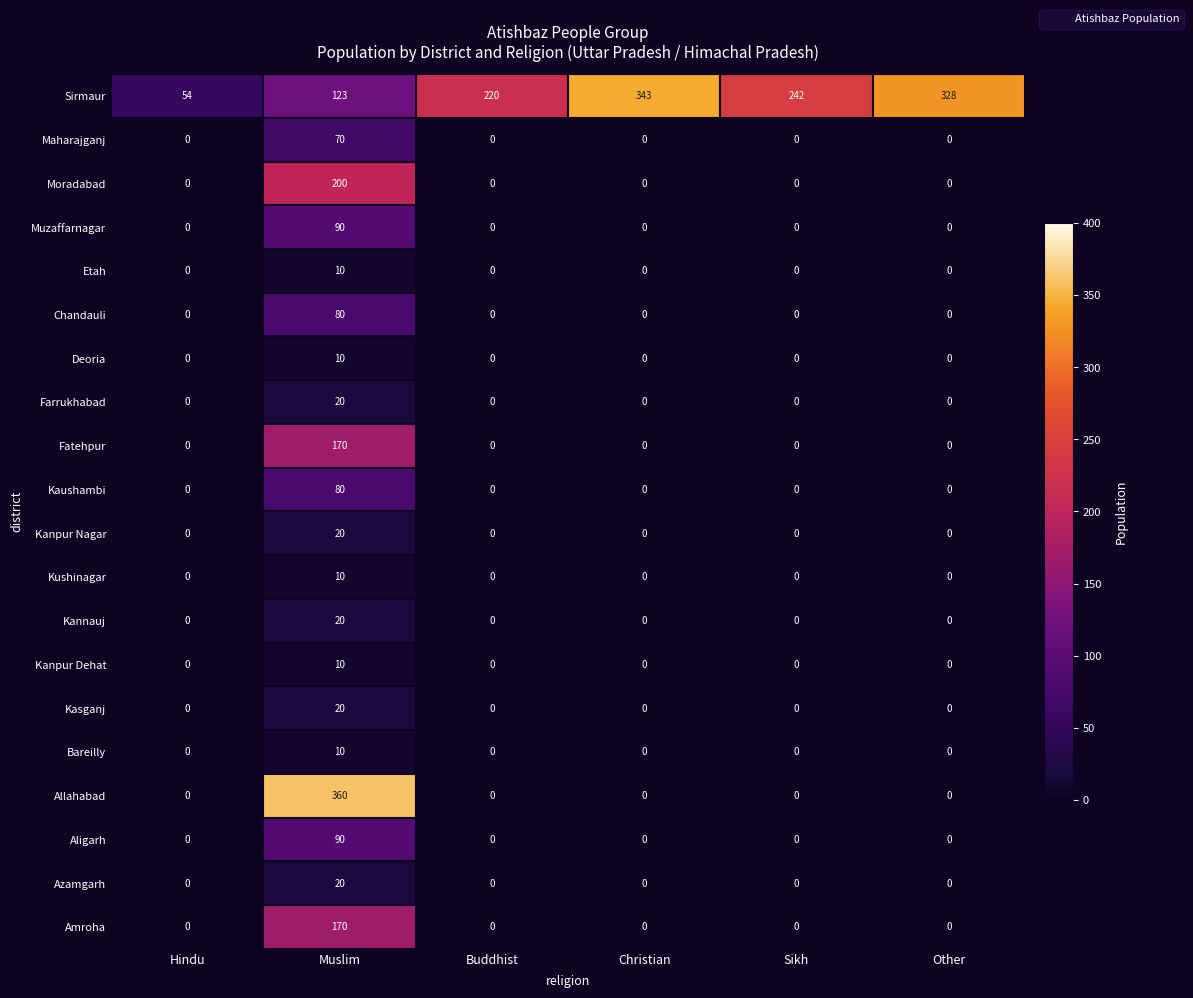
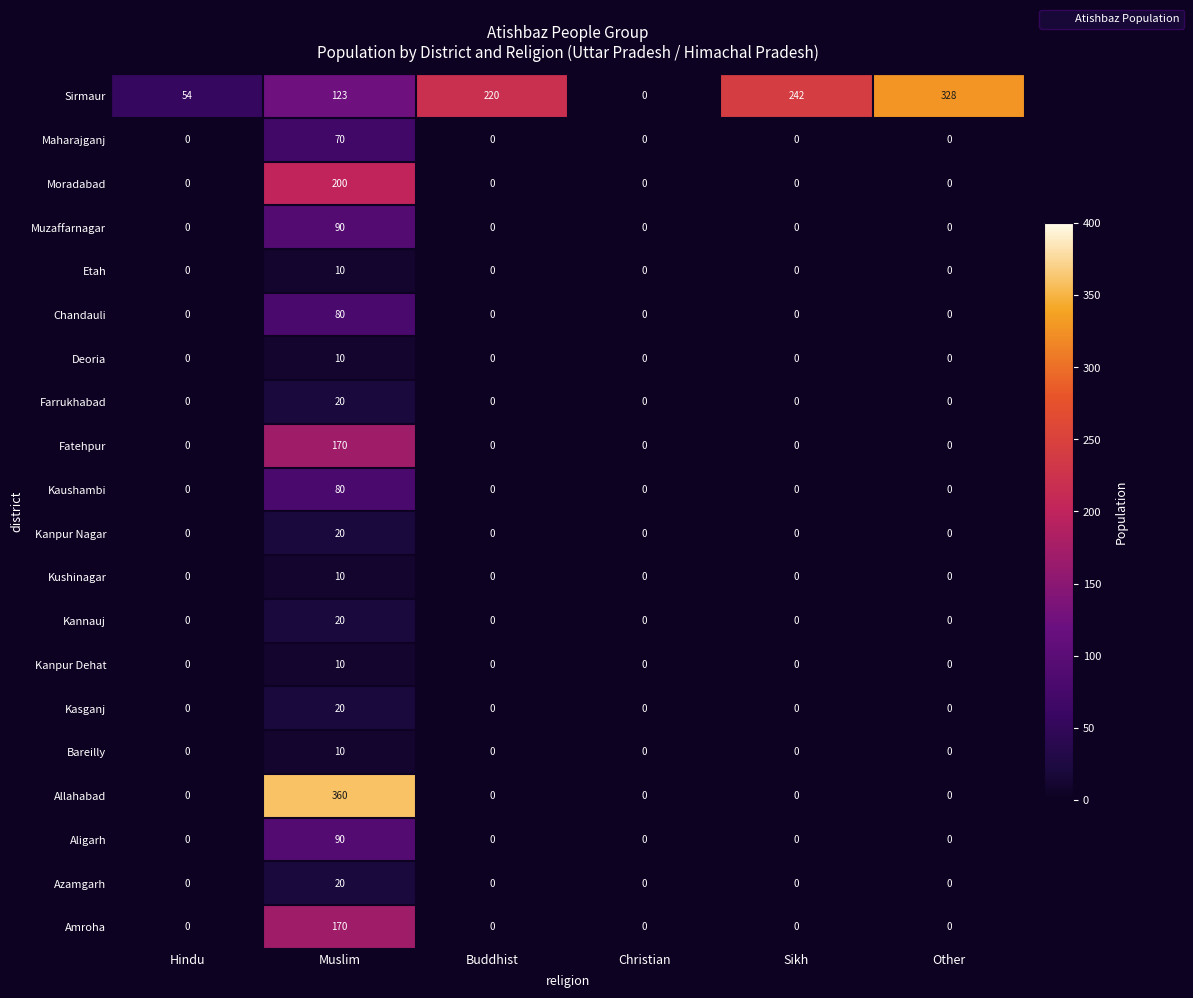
  {
    "Sirmaur": {
      "Hindu": 54,
      "Muslim": 123,
      "Buddhist": 220,
-     "Christian": 343,
+     "Christian": 0,
      "Sikh": 242,
      "Other": 328
    },
    "Maharajganj": {
      "Hindu": 0,
      "Muslim": 70,
      "Buddhist": 0,
      "Christian": 0,
      "Sikh": 0,
      "Other": 0
    },
    "Moradabad": {
      "Hindu": 0,
      "Muslim": 200,
      "Buddhist": 0,
      "Christian": 0,
      "Sikh": 0,
      "Other": 0
    },
    "Muzaffarnagar": {
      "Hindu": 0,
      "Muslim": 90,
      "Buddhist": 0,
      "Christian": 0,
      "Sikh": 0,
      "Other": 0
    },
    "Etah": {
      "Hindu": 0,
      "Muslim": 10,
      "Buddhist": 0,
      "Christian": 0,
      "Sikh": 0,
      "Other": 0
    },
    "Chandauli": {
      "Hindu": 0,
      "Muslim": 80,
      "Buddhist": 0,
      "Christian": 0,
      "Sikh": 0,
      "Other": 0
    },
    "Deoria": {
      "Hindu": 0,
      "Muslim": 10,
      "Buddhist": 0,
      "Christian": 0,
      "Sikh": 0,
      "Other": 0
    },
    "Farrukhabad": {
      "Hindu": 0,
      "Muslim": 20,
      "Buddhist": 0,
      "Christian": 0,
      "Sikh": 0,
      "Other": 0
    },
    "Fatehpur": {
      "Hindu": 0,
      "Muslim": 170,
      "Buddhist": 0,
      "Christian": 0,
      "Sikh": 0,
      "Other": 0
    },
    "Kaushambi": {
      "Hindu": 0,
      "Muslim": 80,
      "Buddhist": 0,
      "Christian": 0,
      "Sikh": 0,
      "Other": 0
    },
    "Kanpur Nagar": {
      "Hindu": 0,
      "Muslim": 20,
      "Buddhist": 0,
      "Christian": 0,
      "Sikh": 0,
      "Other": 0
    },
    "Kushinagar": {
      "Hindu": 0,
      "Muslim": 10,
      "Buddhist": 0,
      "Christian": 0,
      "Sikh": 0,
      "Other": 0
    },
    "Kannauj": {
      "Hindu": 0,
      "Muslim": 20,
      "Buddhist": 0,
      "Christian": 0,
      "Sikh": 0,
      "Other": 0
    },
    "Kanpur Dehat": {
      "Hindu": 0,
      "Muslim": 10,
      "Buddhist": 0,
      "Christian": 0,
      "Sikh": 0,
      "Other": 0
    },
    "Kasganj": {
      "Hindu": 0,
      "Muslim": 20,
      "Buddhist": 0,
      "Christian": 0,
      "Sikh": 0,
      "Other": 0
    },
    "Bareilly": {
      "Hindu": 0,
      "Muslim": 10,
      "Buddhist": 0,
      "Christian": 0,
      "Sikh": 0,
      "Other": 0
    },
    "Allahabad": {
      "Hindu": 0,
      "Muslim": 360,
      "Buddhist": 0,
      "Christian": 0,
      "Sikh": 0,
      "Other": 0
    },
    "Aligarh": {
      "Hindu": 0,
      "Muslim": 90,
      "Buddhist": 0,
      "Christian": 0,
      "Sikh": 0,
      "Other": 0
    },
    "Azamgarh": {
      "Hindu": 0,
      "Muslim": 20,
      "Buddhist": 0,
      "Christian": 0,
      "Sikh": 0,
      "Other": 0
    },
    "Amroha": {
      "Hindu": 0,
      "Muslim": 170,
      "Buddhist": 0,
      "Christian": 0,
      "Sikh": 0,
      "Other": 0
    }
  }
